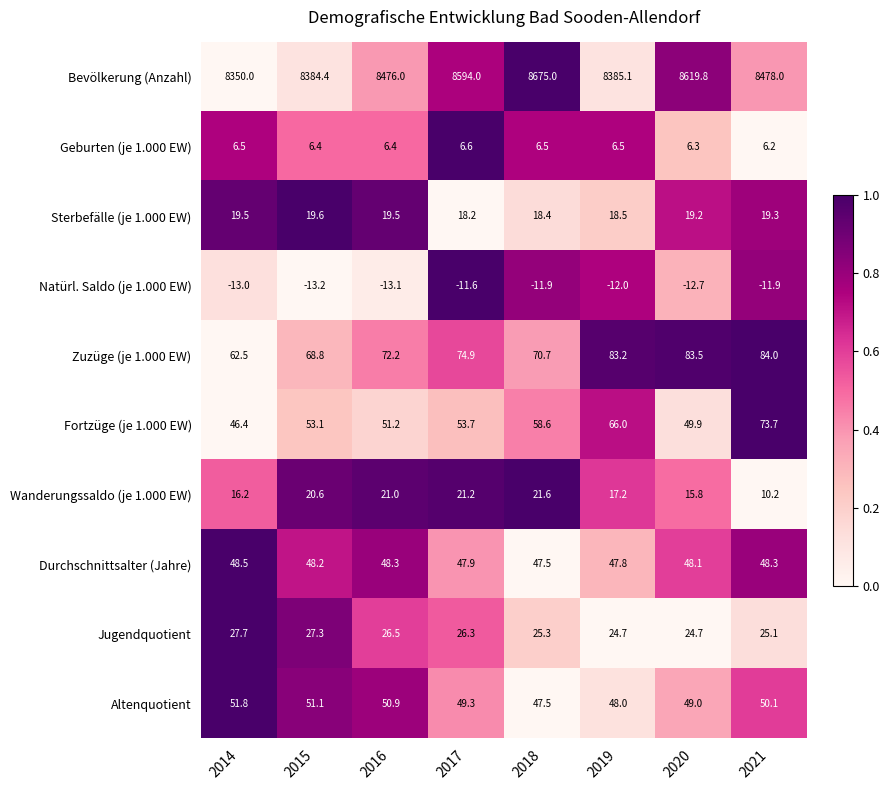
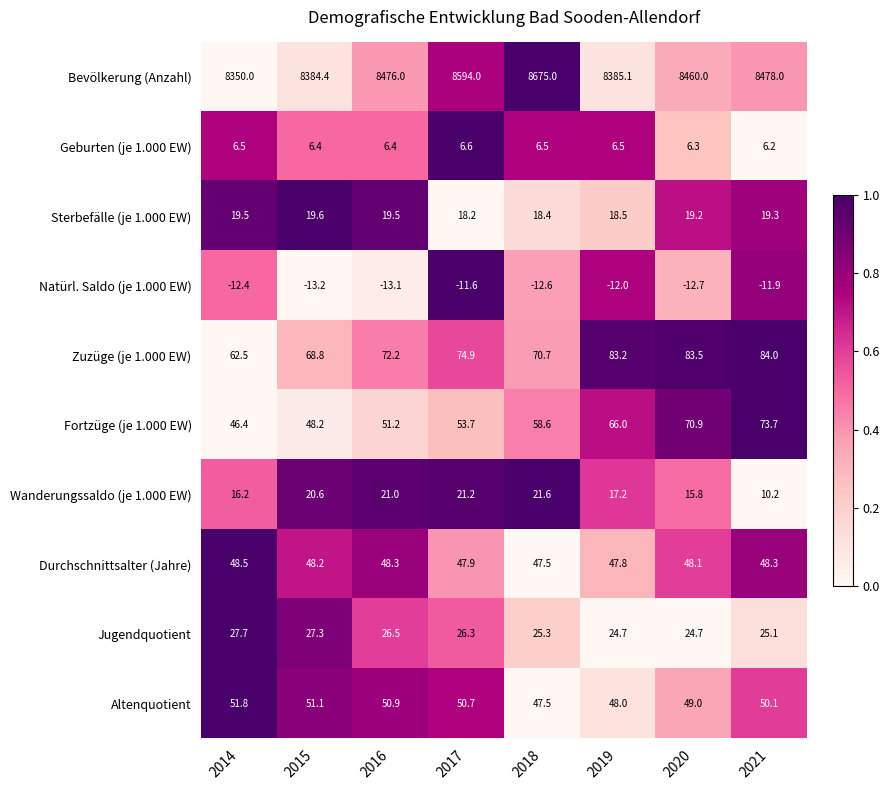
  {
    "Bevölkerung (Anzahl)": {
      "2014": 8350.0,
      "2015": 8384.4,
      "2016": 8476.0,
      "2017": 8594.0,
      "2018": 8675.0,
      "2019": 8385.1,
-     "2020": 8619.8,
+     "2020": 8460.0,
      "2021": 8478.0
    },
    "Geburten (je 1.000 EW)": {
      "2014": 6.5,
      "2015": 6.4,
      "2016": 6.4,
      "2017": 6.6,
      "2018": 6.5,
      "2019": 6.5,
      "2020": 6.3,
      "2021": 6.2
    },
    "Sterbefälle (je 1.000 EW)": {
      "2014": 19.5,
      "2015": 19.6,
      "2016": 19.5,
      "2017": 18.2,
      "2018": 18.4,
      "2019": 18.5,
      "2020": 19.2,
      "2021": 19.3
    },
    "Natürl. Saldo (je 1.000 EW)": {
-     "2014": -13.0,
+     "2014": -12.4,
      "2015": -13.2,
      "2016": -13.1,
      "2017": -11.6,
-     "2018": -11.9,
+     "2018": -12.6,
      "2019": -12.0,
      "2020": -12.7,
      "2021": -11.9
    },
    "Zuzüge (je 1.000 EW)": {
      "2014": 62.5,
      "2015": 68.8,
      "2016": 72.2,
      "2017": 74.9,
      "2018": 70.7,
      "2019": 83.2,
      "2020": 83.5,
      "2021": 84.0
    },
    "Fortzüge (je 1.000 EW)": {
      "2014": 46.4,
-     "2015": 53.1,
+     "2015": 48.2,
      "2016": 51.2,
      "2017": 53.7,
      "2018": 58.6,
      "2019": 66.0,
-     "2020": 49.9,
+     "2020": 70.9,
      "2021": 73.7
    },
    "Wanderungssaldo (je 1.000 EW)": {
      "2014": 16.2,
      "2015": 20.6,
      "2016": 21.0,
      "2017": 21.2,
      "2018": 21.6,
      "2019": 17.2,
      "2020": 15.8,
      "2021": 10.2
    },
    "Durchschnittsalter (Jahre)": {
      "2014": 48.5,
      "2015": 48.2,
      "2016": 48.3,
      "2017": 47.9,
      "2018": 47.5,
      "2019": 47.8,
      "2020": 48.1,
      "2021": 48.3
    },
    "Jugendquotient": {
      "2014": 27.7,
      "2015": 27.3,
      "2016": 26.5,
      "2017": 26.3,
      "2018": 25.3,
      "2019": 24.7,
      "2020": 24.7,
      "2021": 25.1
    },
    "Altenquotient": {
      "2014": 51.8,
      "2015": 51.1,
      "2016": 50.9,
-     "2017": 49.3,
+     "2017": 50.7,
      "2018": 47.5,
      "2019": 48.0,
      "2020": 49.0,
      "2021": 50.1
    }
  }
